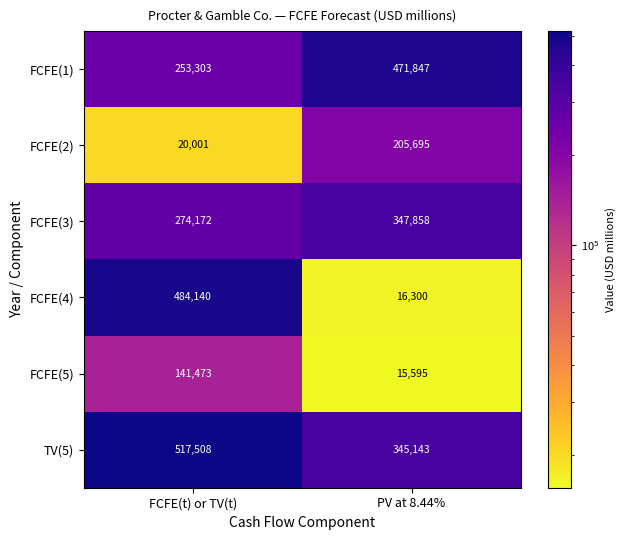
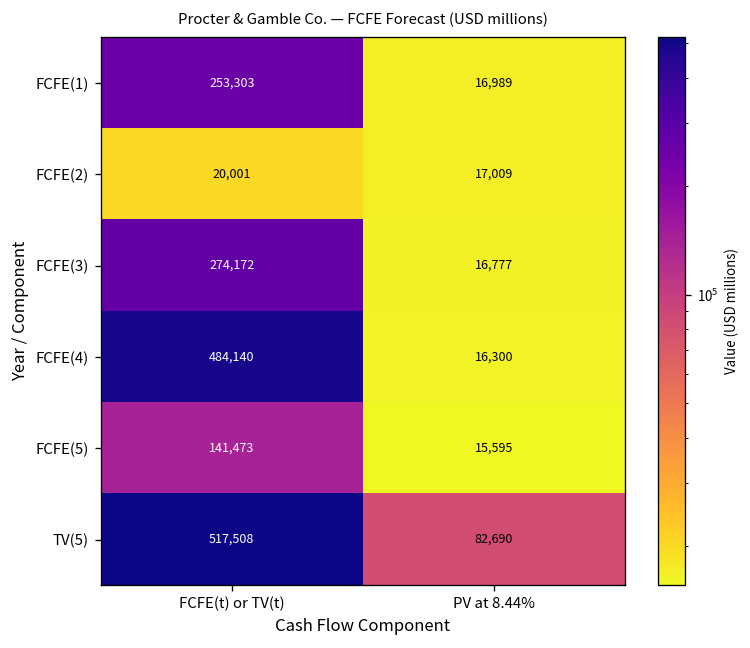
  {
    "FCFE(1)": {
      "FCFE(t) or TV(t)": "253,303",
-     "PV at 8.44%": "471,847"
+     "PV at 8.44%": "16,989"
    },
    "FCFE(2)": {
      "FCFE(t) or TV(t)": "20,001",
-     "PV at 8.44%": "205,695"
+     "PV at 8.44%": "17,009"
    },
    "FCFE(3)": {
      "FCFE(t) or TV(t)": "274,172",
-     "PV at 8.44%": "347,858"
+     "PV at 8.44%": "16,777"
    },
    "FCFE(4)": {
      "FCFE(t) or TV(t)": "484,140",
      "PV at 8.44%": "16,300"
    },
    "FCFE(5)": {
      "FCFE(t) or TV(t)": "141,473",
      "PV at 8.44%": "15,595"
    },
    "TV(5)": {
      "FCFE(t) or TV(t)": "517,508",
-     "PV at 8.44%": "345,143"
+     "PV at 8.44%": "82,690"
    }
  }
